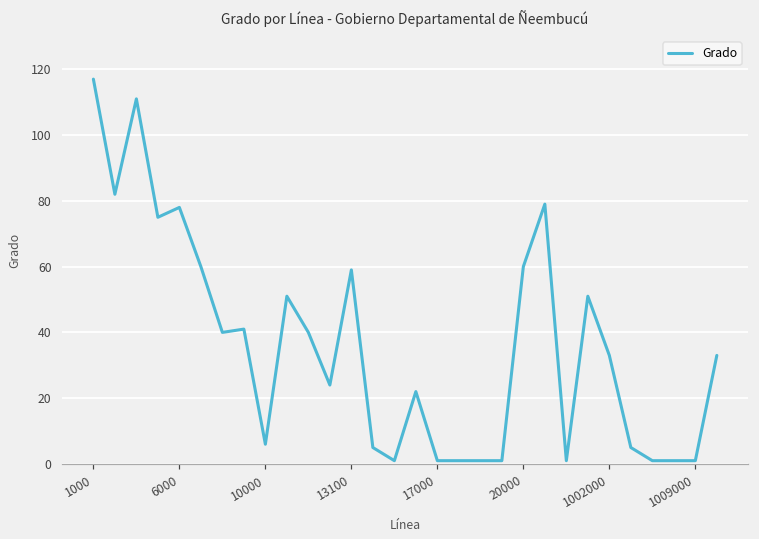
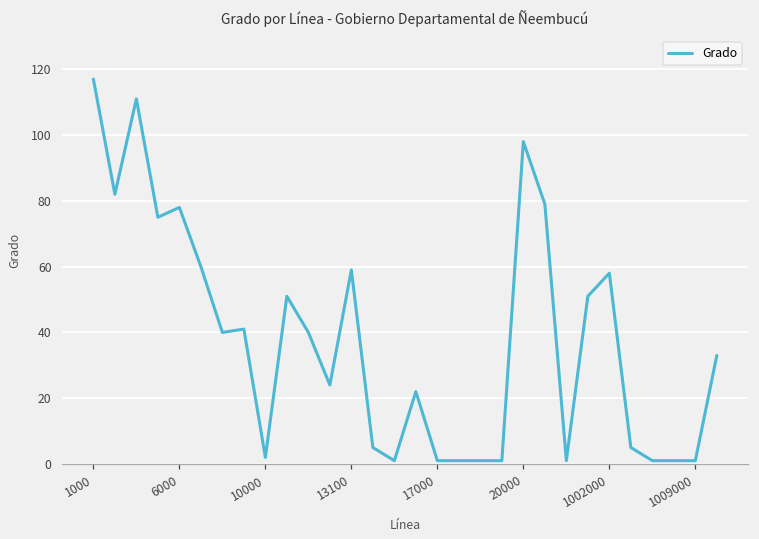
  {
    "1000": 117,
    "6000": 78,
-   "10000": 6,
+   "10000": 2,
    "13100": 59,
    "17000": 1,
-   "20000": 60,
-   "1002000": 33,
+   "20000": 98,
+   "1002000": 58,
    "1009000": 1
  }
